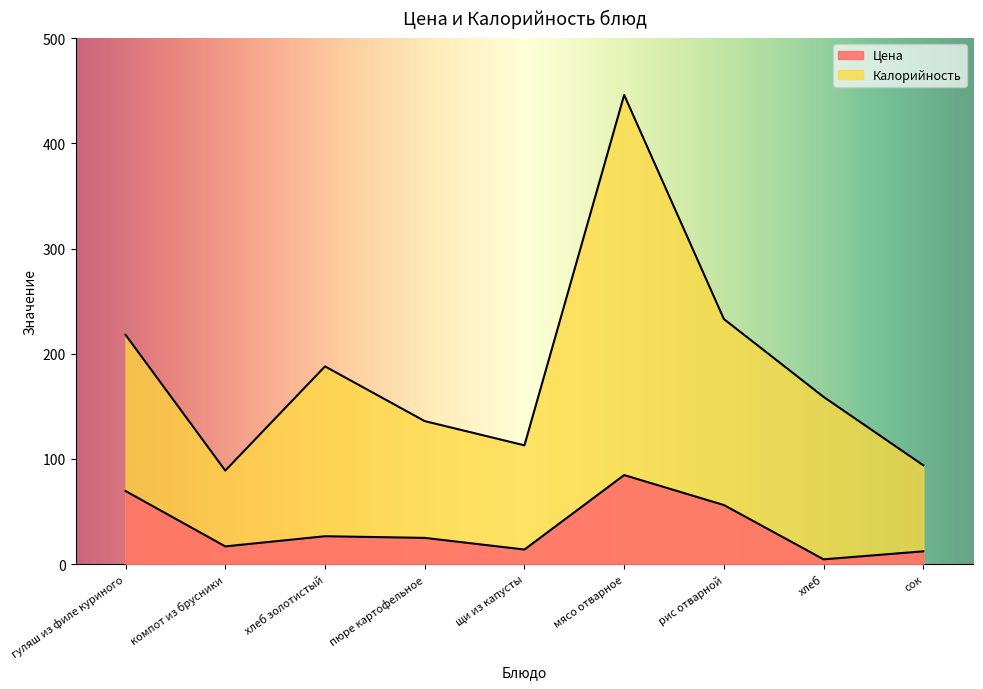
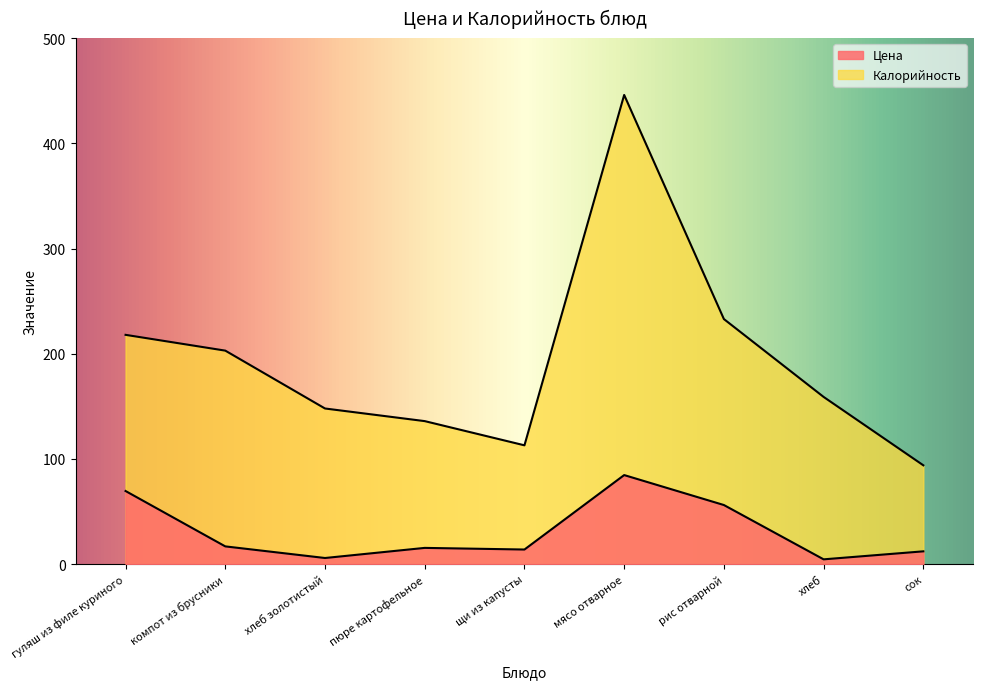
  {
    "Цена": {
      "гуляш из филе куриного": 70,
      "компот из брусники": 17,
-     "хлеб золотистый": 27,
-     "пюре картофельное": 25,
+     "хлеб золотистый": 6,
+     "пюре картофельное": 16,
      "щи из капусты": 14,
      "мясо отварное": 85,
      "рис отварной": 56,
      "хлеб": 5,
      "сок": 12
    },
    "Калорийность": {
      "гуляш из филе куриного": 218,
-     "компот из брусники": 89,
-     "хлеб золотистый": 188,
+     "компот из брусники": 203,
+     "хлеб золотистый": 148,
      "пюре картофельное": 136,
      "щи из капусты": 113,
      "мясо отварное": 446,
      "рис отварной": 233,
      "хлеб": 159,
      "сок": 94
    }
  }
